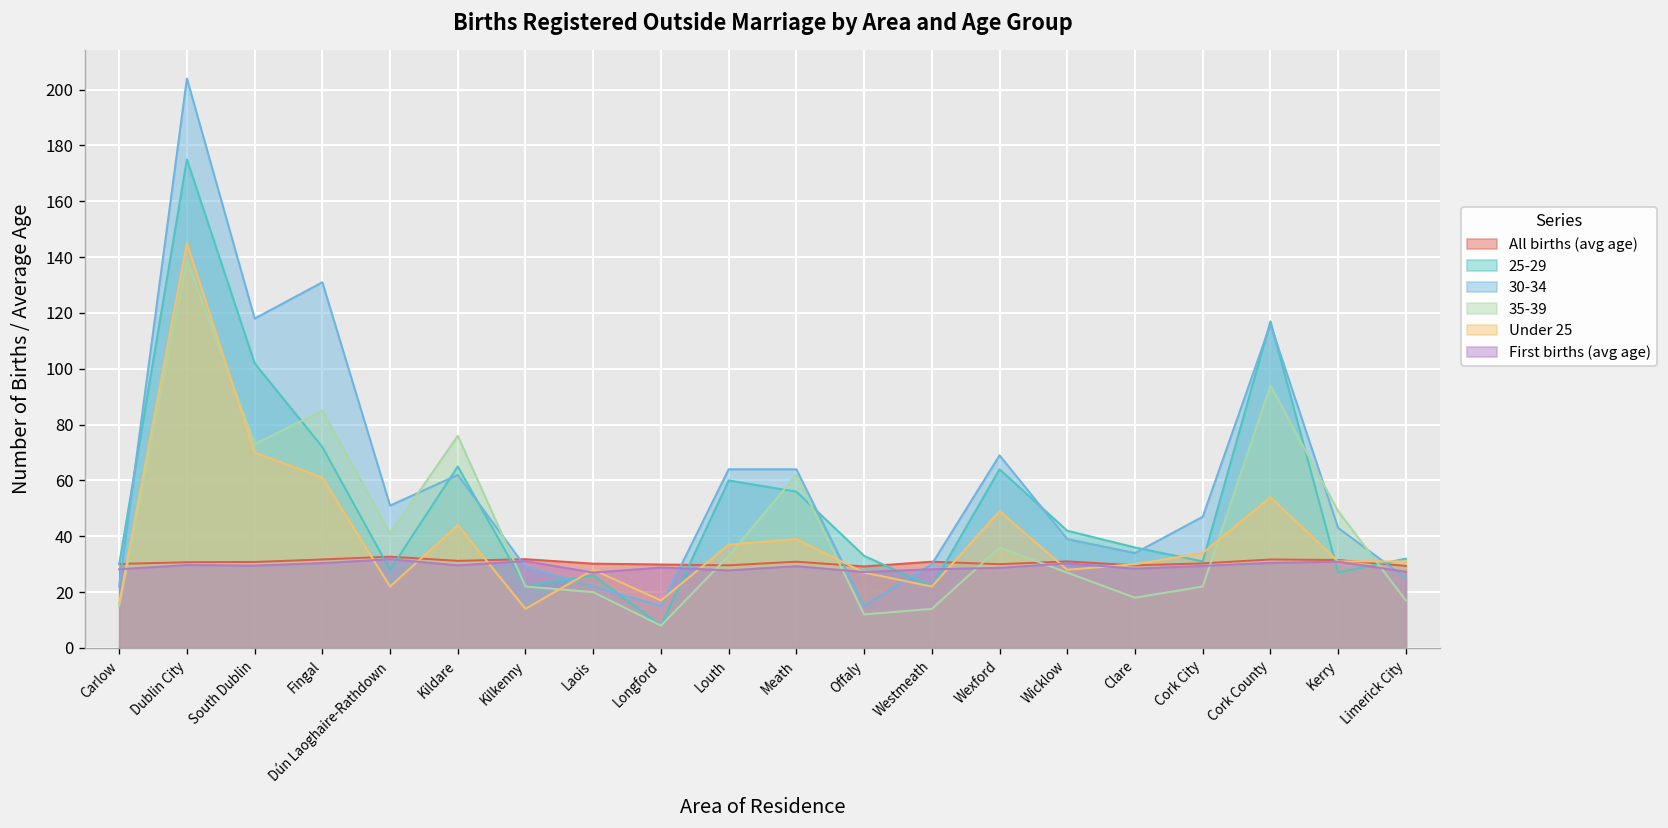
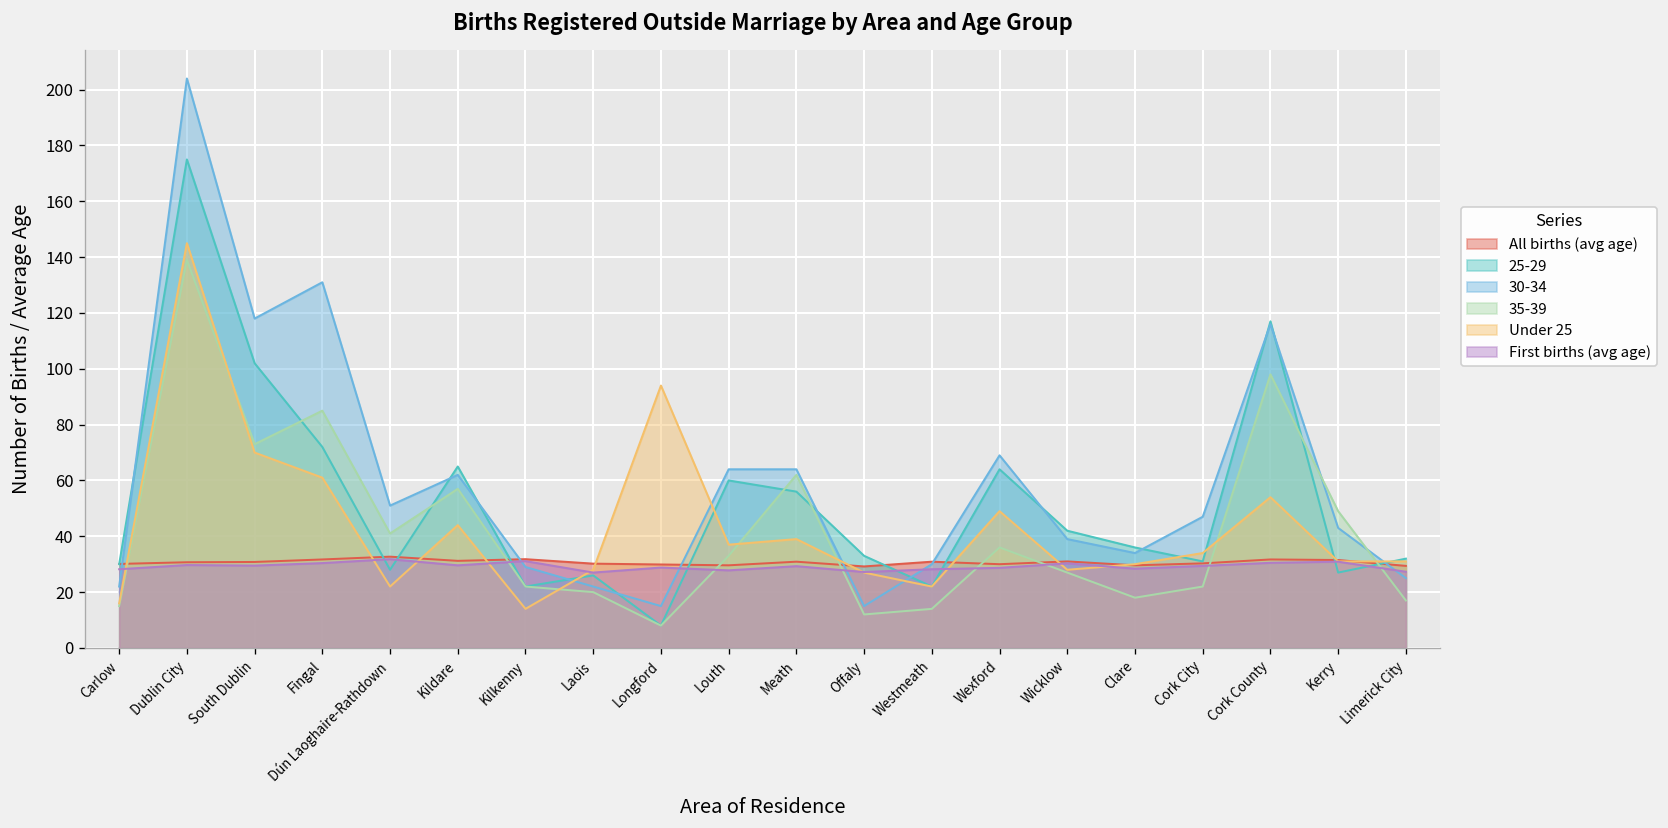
  {
    "All births (avg age)": {
      "South Dublin": 31,
      "Fingal": 32,
      "Kildare": 31,
      "Laois": 30,
      "Longford": 30,
      "Louth": 30,
      "Meath": 31,
      "Offaly": 29,
      "Wexford": 30,
      "Cork County": 32,
      "Limerick City": 29
    },
    "35-39": {
      "Dublin City": 139,
      "South Dublin": 73,
      "Fingal": 85,
      "Dún Laoghaire-Rathdown": 41,
-     "Kildare": 76,
+     "Kildare": 57,
      "Laois": 20,
      "Louth": 33,
      "Meath": 62,
      "Offaly": 12,
      "Westmeath": 14,
      "Wexford": 36,
      "Clare": 18,
      "Cork City": 22,
-     "Cork County": 94,
+     "Cork County": 98,
      "Kerry": 49,
      "Limerick City": 17
    },
    "Under 25": {
      "Dublin City": 145,
      "South Dublin": 70,
      "Fingal": 61,
      "Dún Laoghaire-Rathdown": 22,
      "Kildare": 44,
      "Kilkenny": 14,
-     "Longford": 17,
+     "Longford": 94,
      "Louth": 37,
      "Meath": 39,
      "Wexford": 49,
      "Cork City": 34,
      "Cork County": 54
    },
    "First births (avg age)": {
      "Carlow": 28,
      "South Dublin": 30,
      "Fingal": 30,
      "Kildare": 30,
      "Longford": 29,
      "Louth": 28,
      "Meath": 29,
      "Westmeath": 28,
      "Wexford": 29,
      "Clare": 28,
      "Cork County": 31,
      "Limerick City": 27
    }
  }
